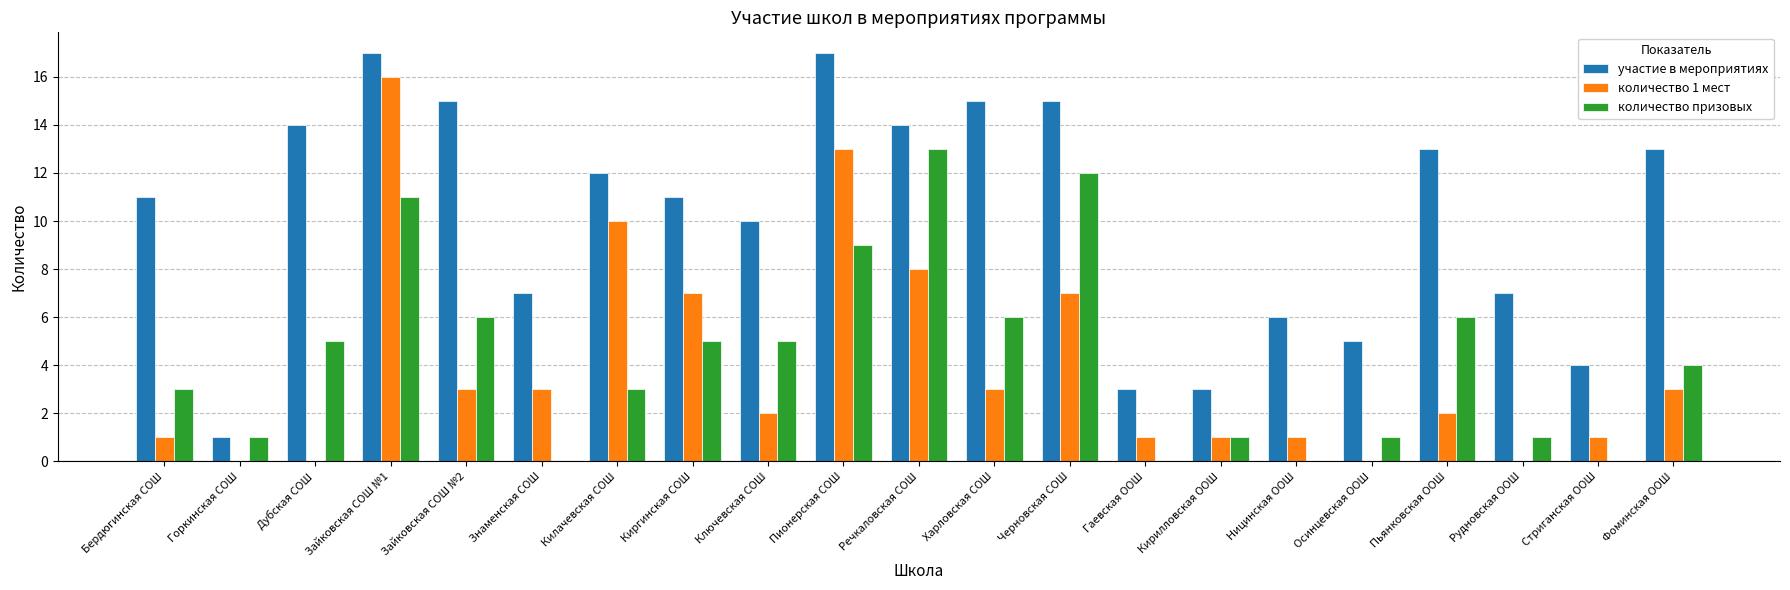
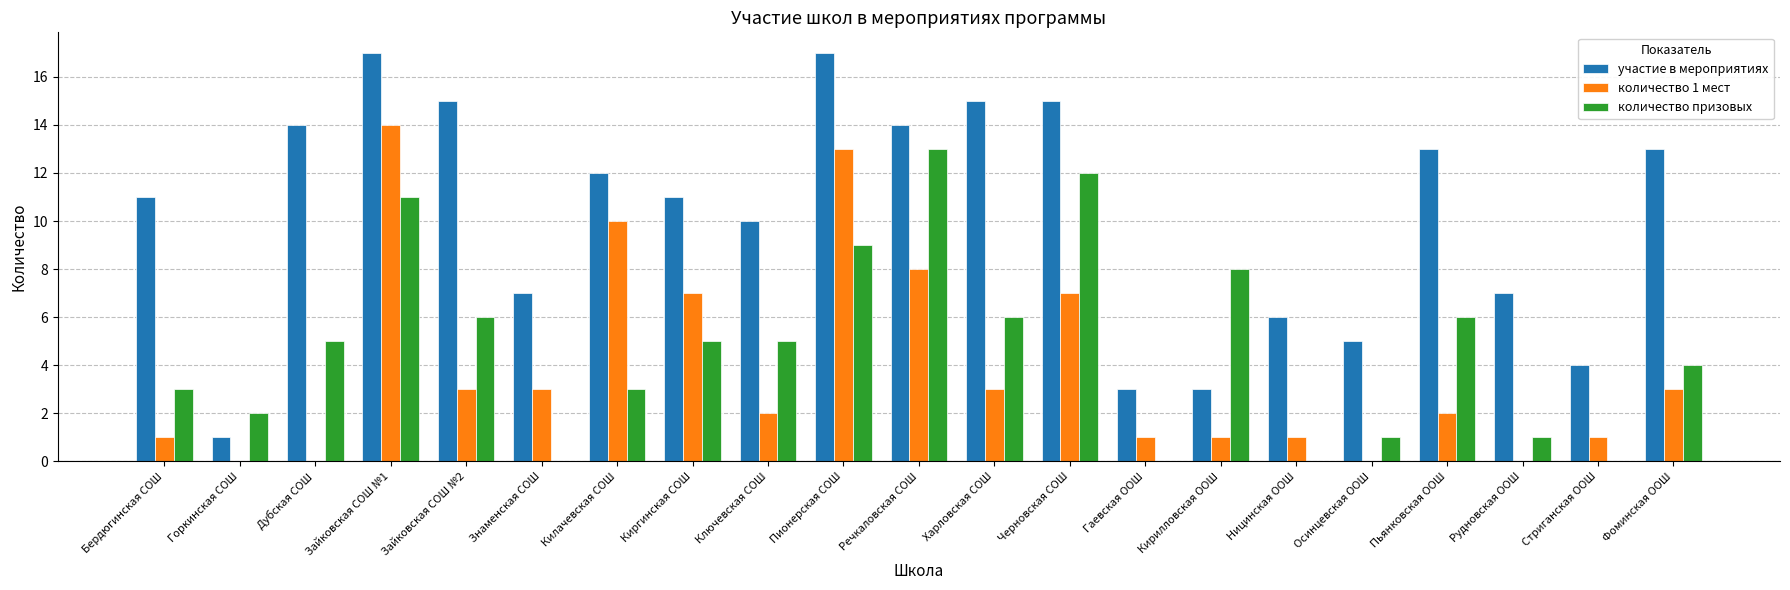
  {
    "участие в мероприятиях": {
      "Бердюгинская СОШ": 11,
      "Горкинская СОШ": 1,
      "Дубская СОШ": 14,
      "Зайковская СОШ №1": 17,
      "Зайковская СОШ №2": 15,
      "Знаменская СОШ": 7,
      "Килачевская СОШ": 12,
      "Киргинская СОШ": 11,
      "Ключевская СОШ": 10,
      "Пионерская СОШ": 17,
      "Речкаловская СОШ": 14,
      "Харловская СОШ": 15,
      "Черновская СОШ": 15,
      "Гаевская ООШ": 3,
      "Кирилловская ООШ": 3,
      "Ницинская ООШ": 6,
      "Осинцевская ООШ": 5,
      "Пьянковская ООШ": 13,
      "Рудновская ООШ": 7,
      "Стриганская ООШ": 4,
      "Фоминская ООШ": 13
    },
    "количество 1 мест": {
      "Бердюгинская СОШ": 1,
      "Горкинская СОШ": 0,
      "Дубская СОШ": 0,
-     "Зайковская СОШ №1": 16,
+     "Зайковская СОШ №1": 14,
      "Зайковская СОШ №2": 3,
      "Знаменская СОШ": 3,
      "Килачевская СОШ": 10,
      "Киргинская СОШ": 7,
      "Ключевская СОШ": 2,
      "Пионерская СОШ": 13,
      "Речкаловская СОШ": 8,
      "Харловская СОШ": 3,
      "Черновская СОШ": 7,
      "Гаевская ООШ": 1,
      "Кирилловская ООШ": 1,
      "Ницинская ООШ": 1,
      "Осинцевская ООШ": 0,
      "Пьянковская ООШ": 2,
      "Рудновская ООШ": 0,
      "Стриганская ООШ": 1,
      "Фоминская ООШ": 3
    },
    "количество призовых": {
      "Бердюгинская СОШ": 3,
-     "Горкинская СОШ": 1,
+     "Горкинская СОШ": 2,
      "Дубская СОШ": 5,
      "Зайковская СОШ №1": 11,
      "Зайковская СОШ №2": 6,
      "Знаменская СОШ": 0,
      "Килачевская СОШ": 3,
      "Киргинская СОШ": 5,
      "Ключевская СОШ": 5,
      "Пионерская СОШ": 9,
      "Речкаловская СОШ": 13,
      "Харловская СОШ": 6,
      "Черновская СОШ": 12,
      "Гаевская ООШ": 0,
-     "Кирилловская ООШ": 1,
+     "Кирилловская ООШ": 8,
      "Ницинская ООШ": 0,
      "Осинцевская ООШ": 1,
      "Пьянковская ООШ": 6,
      "Рудновская ООШ": 1,
      "Стриганская ООШ": 0,
      "Фоминская ООШ": 4
    }
  }
